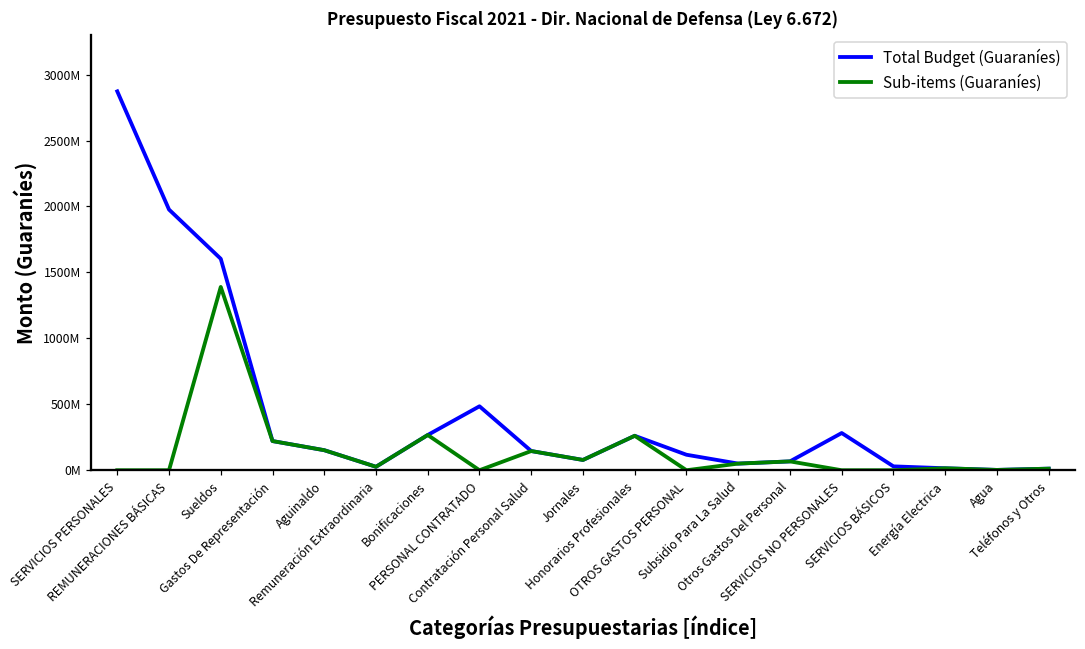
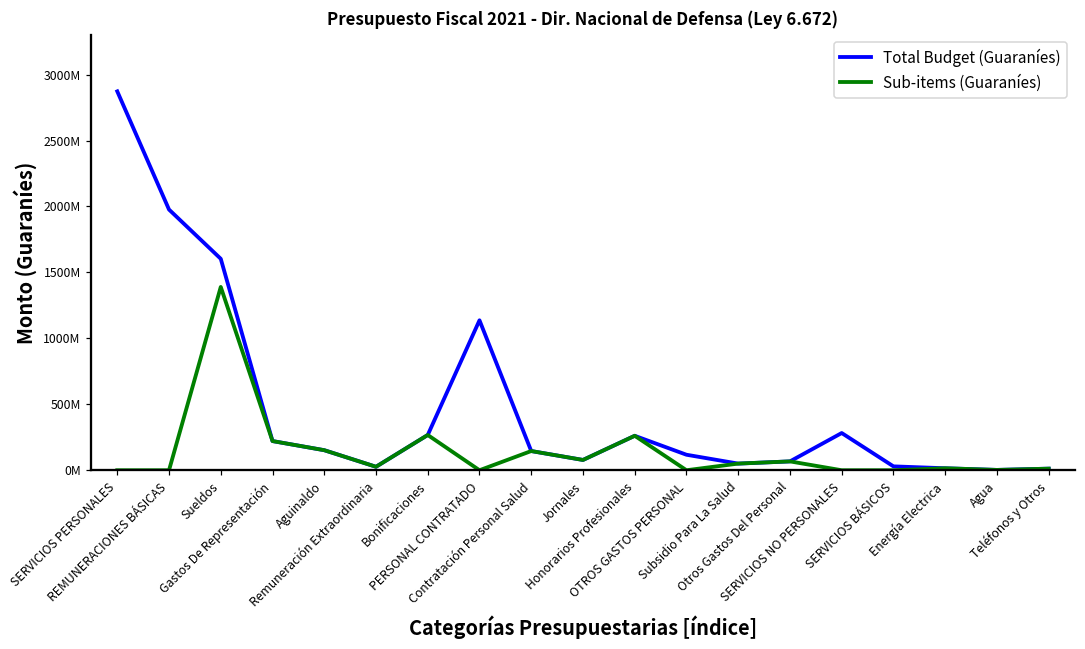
  {
    "Total Budget (Guaraníes)": {
      "SERVICIOS PERSONALES": 2870000000,
      "REMUNERACIONES BÁSICAS": 1980000000,
      "Sueldos": 1600000000,
-     "PERSONAL CONTRATADO": 480000000,
+     "PERSONAL CONTRATADO": 1140000000,
      "OTROS GASTOS PERSONAL": 120000000,
      "SERVICIOS NO PERSONALES": 280000000,
      "SERVICIOS BÁSICOS": 30000000
    },
    "Sub-items (Guaraníes)": {
      "SERVICIOS PERSONALES": 0,
      "REMUNERACIONES BÁSICAS": 0,
      "Sueldos": 1390000000,
      "PERSONAL CONTRATADO": 0,
      "OTROS GASTOS PERSONAL": 0,
      "SERVICIOS NO PERSONALES": 0,
      "SERVICIOS BÁSICOS": 0
    }
  }
